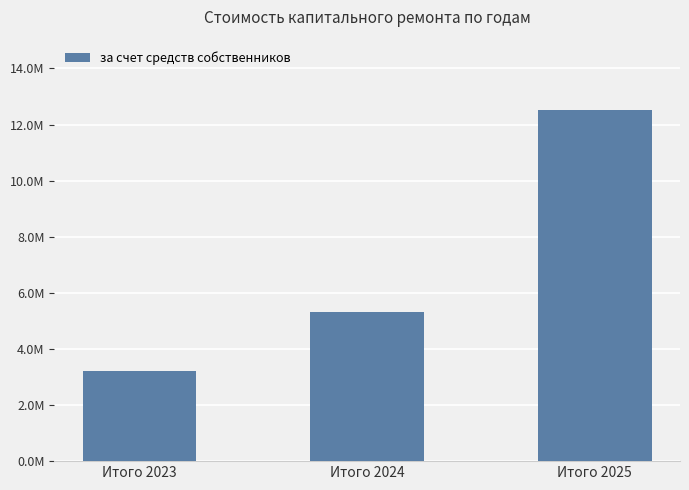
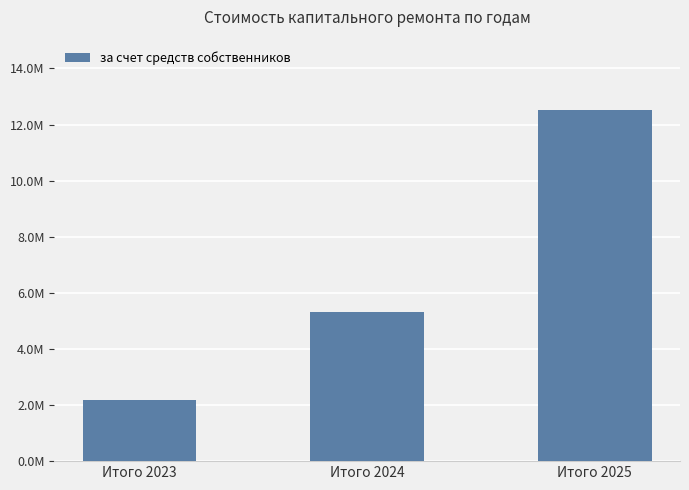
  {
-   "Итого 2023": 3200000,
+   "Итого 2023": 2200000,
    "Итого 2024": 5300000,
    "Итого 2025": 12500000
  }
